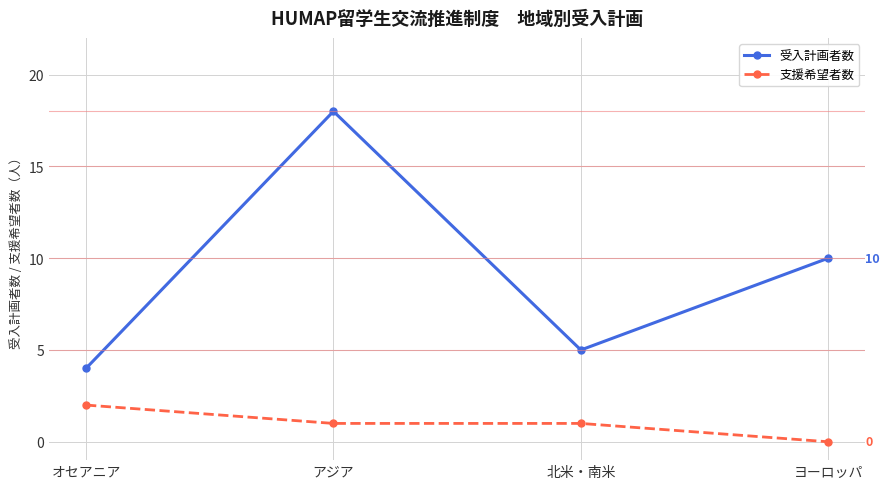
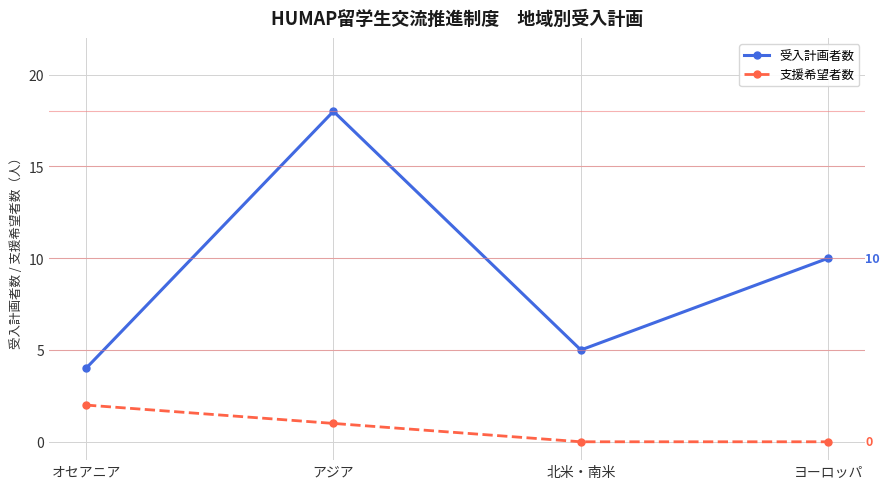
  {
    "受入計画者数": {
      "オセアニア": 4,
      "アジア": 18,
      "北米・南米": 5,
      "ヨーロッパ": 10
    },
    "支援希望者数": {
      "オセアニア": 2,
      "アジア": 1,
-     "北米・南米": 1,
+     "北米・南米": 0,
      "ヨーロッパ": 0
    }
  }
